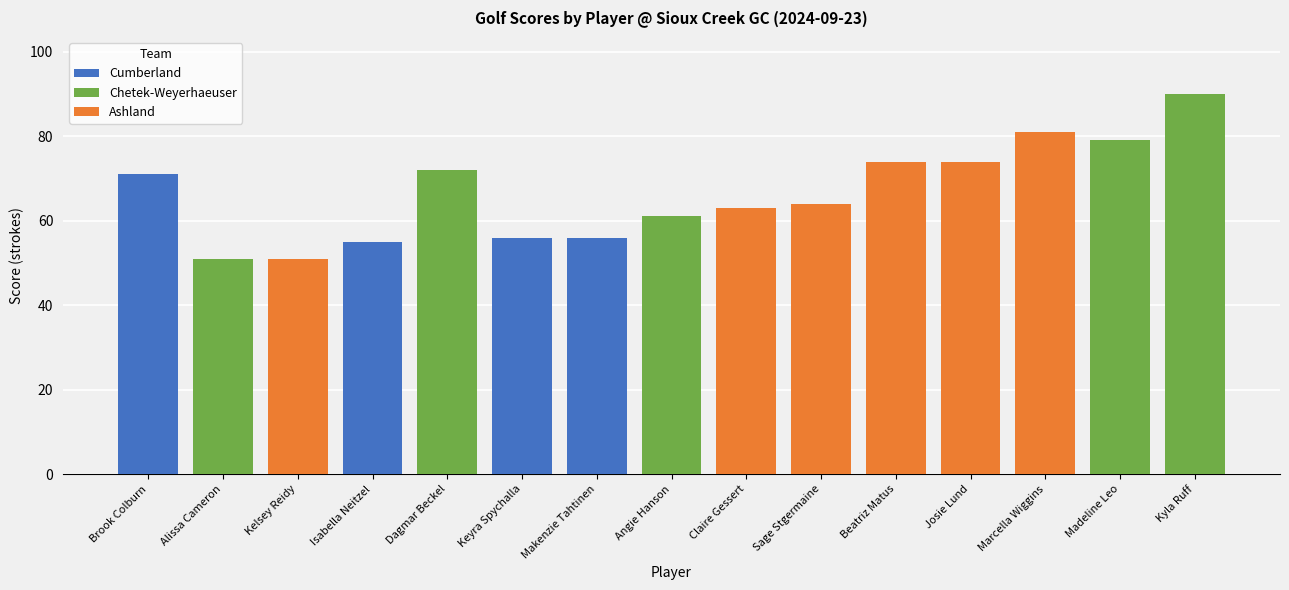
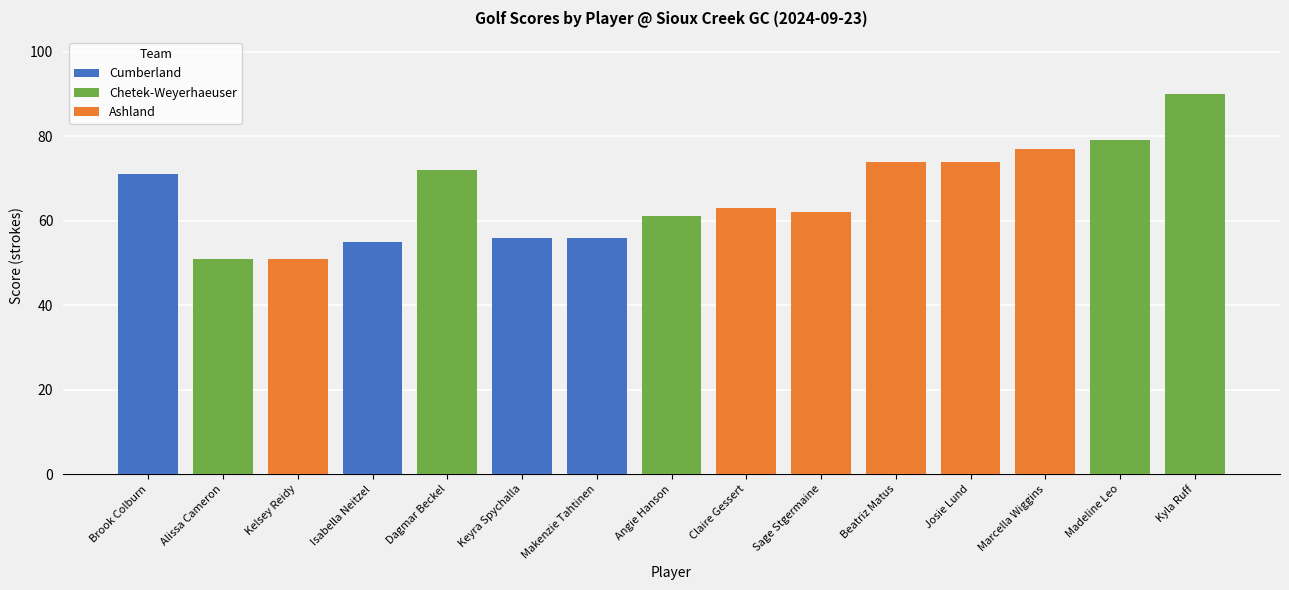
  {
    "Brook Colburn": 71,
    "Alissa Cameron": 51,
    "Kelsey Reidy": 51,
    "Isabella Neitzel": 55,
    "Dagmar Beckel": 72,
    "Keyra Spychalla": 56,
    "Makenzie Tahtinen": 56,
    "Angie Hanson": 61,
    "Claire Gessert": 63,
-   "Sage Stgermaine": 64,
+   "Sage Stgermaine": 62,
    "Beatriz Matus": 74,
    "Josie Lund": 74,
-   "Marcella Wiggins": 81,
+   "Marcella Wiggins": 77,
    "Madeline Leo": 79,
    "Kyla Ruff": 90
  }
